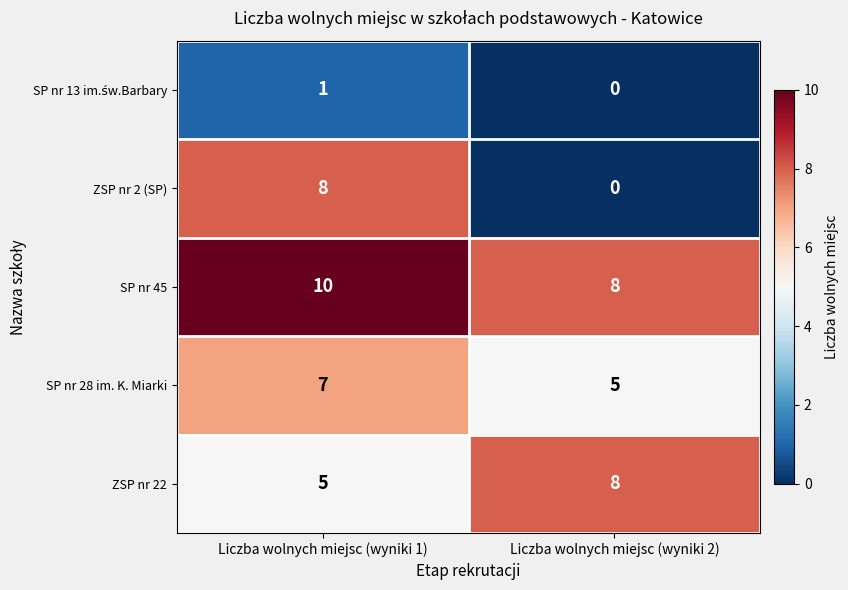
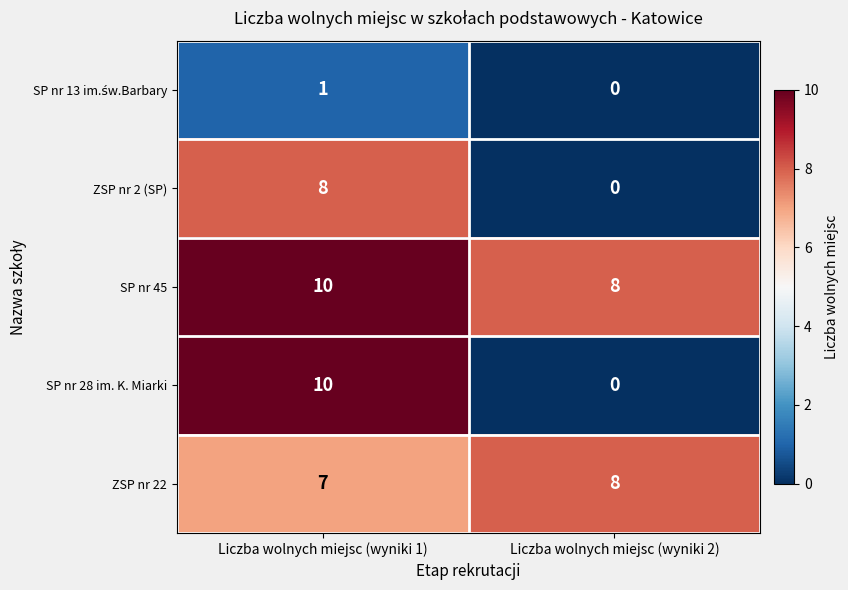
  {
    "SP nr 13 im.św.Barbary": {
      "Liczba wolnych miejsc (wyniki 1)": 1,
      "Liczba wolnych miejsc (wyniki 2)": 0
    },
    "ZSP nr 2 (SP)": {
      "Liczba wolnych miejsc (wyniki 1)": 8,
      "Liczba wolnych miejsc (wyniki 2)": 0
    },
    "SP nr 45": {
      "Liczba wolnych miejsc (wyniki 1)": 10,
      "Liczba wolnych miejsc (wyniki 2)": 8
    },
    "SP nr 28 im. K. Miarki": {
-     "Liczba wolnych miejsc (wyniki 1)": 7,
-     "Liczba wolnych miejsc (wyniki 2)": 5
+     "Liczba wolnych miejsc (wyniki 1)": 10,
+     "Liczba wolnych miejsc (wyniki 2)": 0
    },
    "ZSP nr 22": {
-     "Liczba wolnych miejsc (wyniki 1)": 5,
+     "Liczba wolnych miejsc (wyniki 1)": 7,
      "Liczba wolnych miejsc (wyniki 2)": 8
    }
  }
